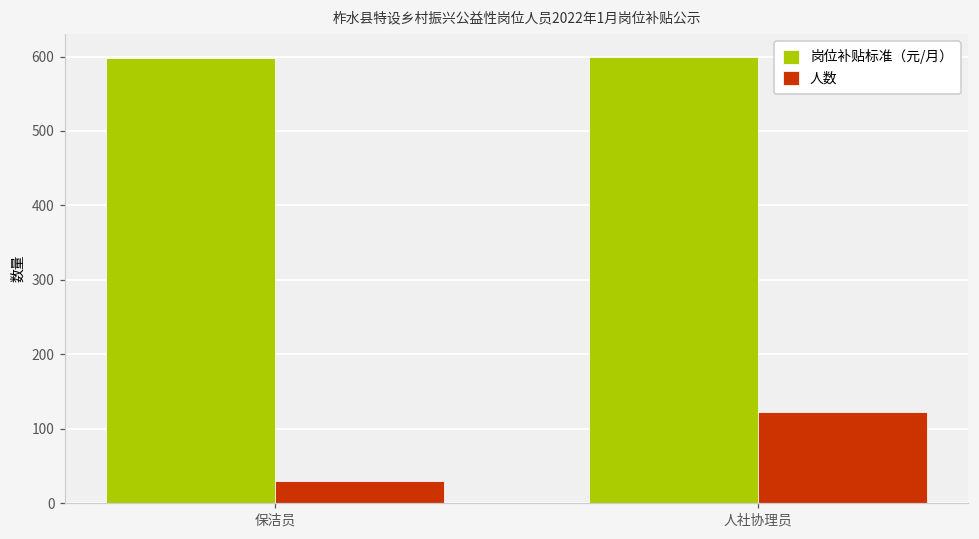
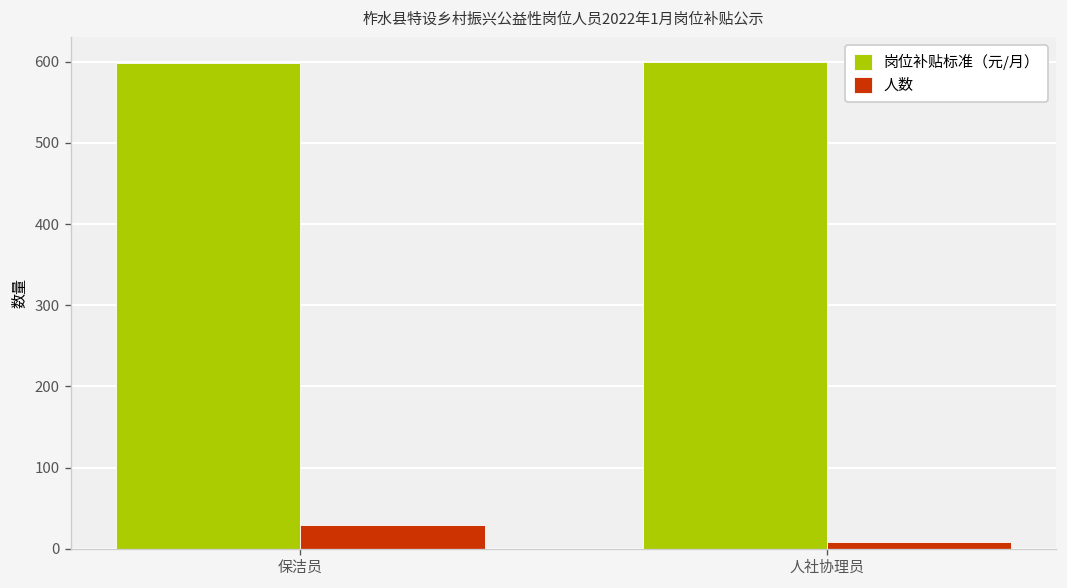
  {
    "岗位补贴标准（元/月）": {
      "保洁员": 600,
      "人社协理员": 600
    },
    "人数": {
      "保洁员": 30,
-     "人社协理员": 120
+     "人社协理员": 10
    }
  }
